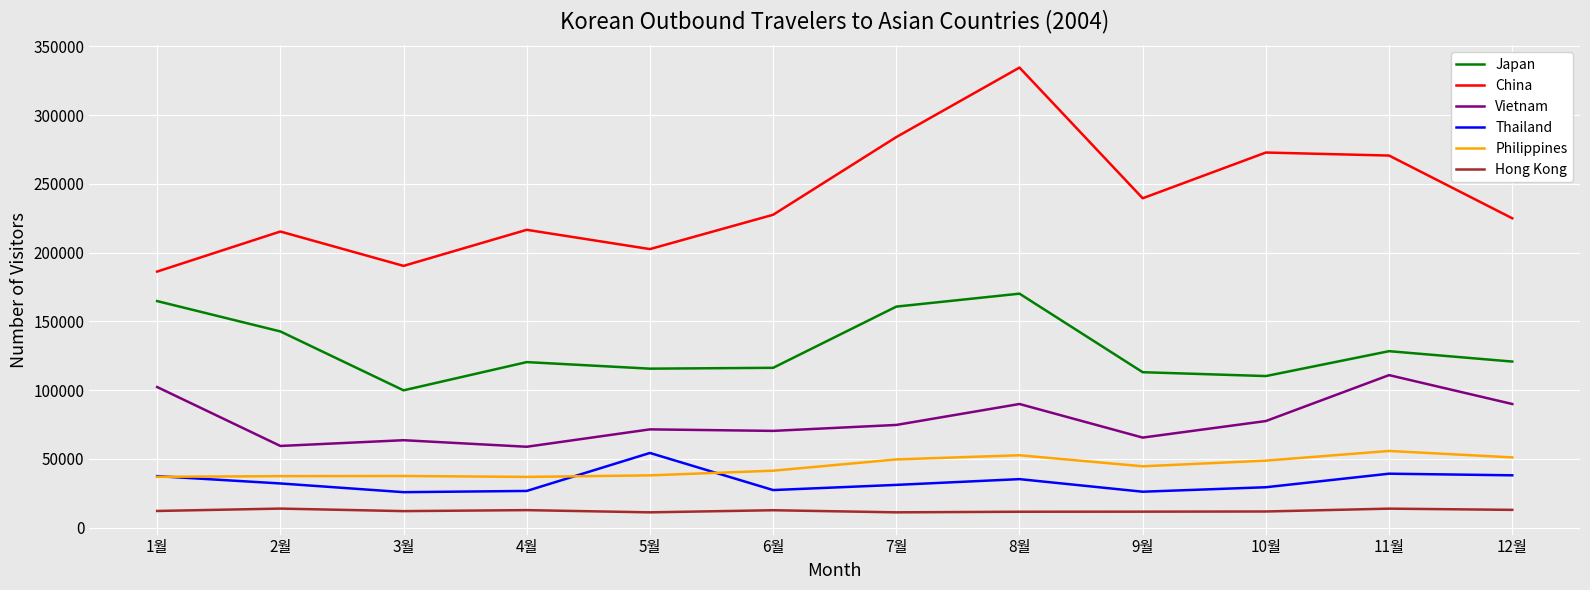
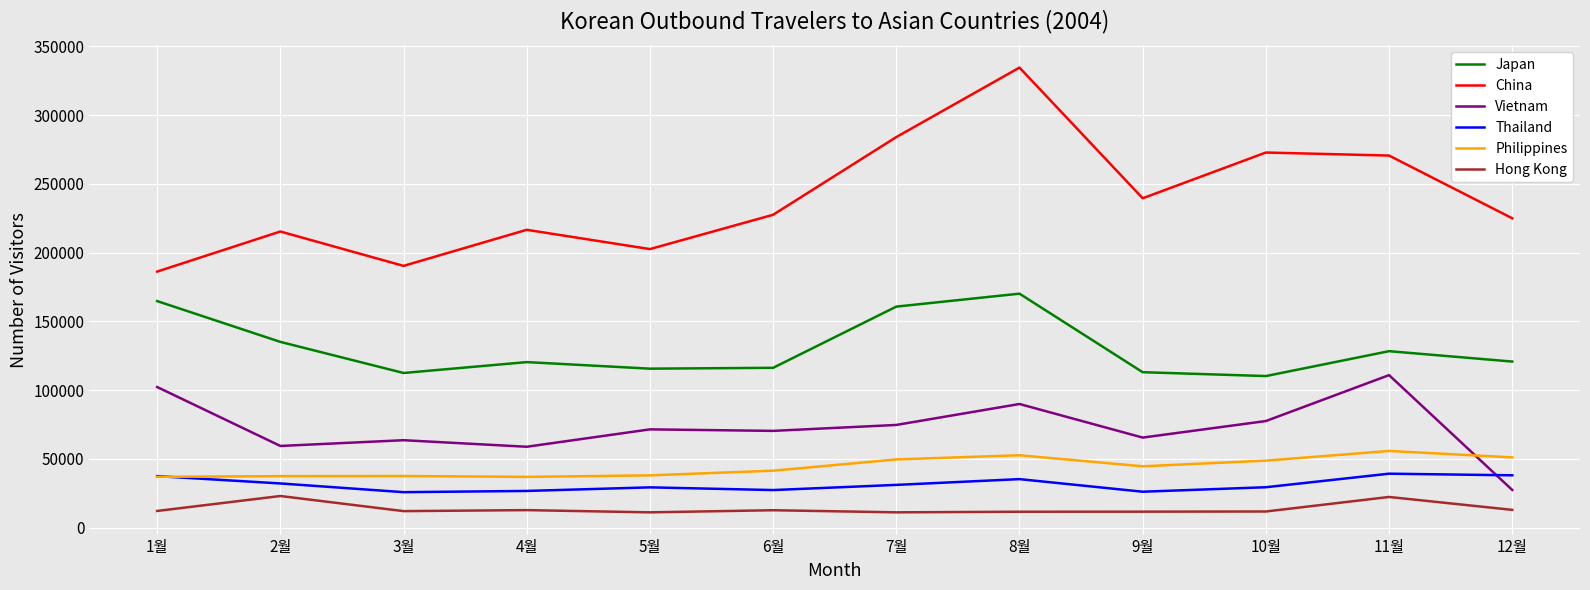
  {
    "Japan": {
      "1월": 165000,
-     "2월": 143000,
-     "3월": 100000,
+     "2월": 135000,
+     "3월": 113000,
      "4월": 120000,
      "5월": 116000,
      "6월": 116000,
      "7월": 161000,
      "8월": 170000,
      "9월": 113000,
      "10월": 110000,
      "11월": 128000,
      "12월": 121000
    },
    "China": {
      "1월": 186000,
      "2월": 215000,
      "3월": 190000,
      "4월": 217000,
      "5월": 203000,
      "6월": 228000,
      "7월": 284000,
      "8월": 335000,
      "9월": 240000,
      "10월": 273000,
      "11월": 271000,
      "12월": 225000
    },
    "Vietnam": {
      "1월": 102000,
      "2월": 59000,
      "3월": 64000,
      "4월": 59000,
      "5월": 72000,
      "6월": 70000,
      "7월": 75000,
      "8월": 90000,
      "9월": 66000,
      "10월": 78000,
      "11월": 111000,
-     "12월": 90000
+     "12월": 27000
    },
    "Thailand": {
      "2월": 32000,
      "3월": 26000,
      "4월": 27000,
-     "5월": 54000,
+     "5월": 29000,
      "6월": 27000,
      "7월": 31000,
      "8월": 35000,
      "9월": 26000,
      "10월": 29000,
      "11월": 39000,
      "12월": 38000
    },
    "Philippines": {
      "2월": 38000,
      "3월": 38000,
      "4월": 37000,
      "5월": 38000,
      "6월": 41000,
      "7월": 50000,
      "8월": 53000,
      "9월": 45000,
      "10월": 49000,
      "11월": 56000,
      "12월": 51000
    },
    "Hong Kong": {
      "1월": 12000,
-     "2월": 14000,
+     "2월": 23000,
      "3월": 12000,
      "4월": 13000,
      "5월": 11000,
      "6월": 13000,
      "7월": 11000,
      "8월": 12000,
      "9월": 12000,
      "10월": 12000,
-     "11월": 14000,
+     "11월": 22000,
      "12월": 13000
    }
  }
